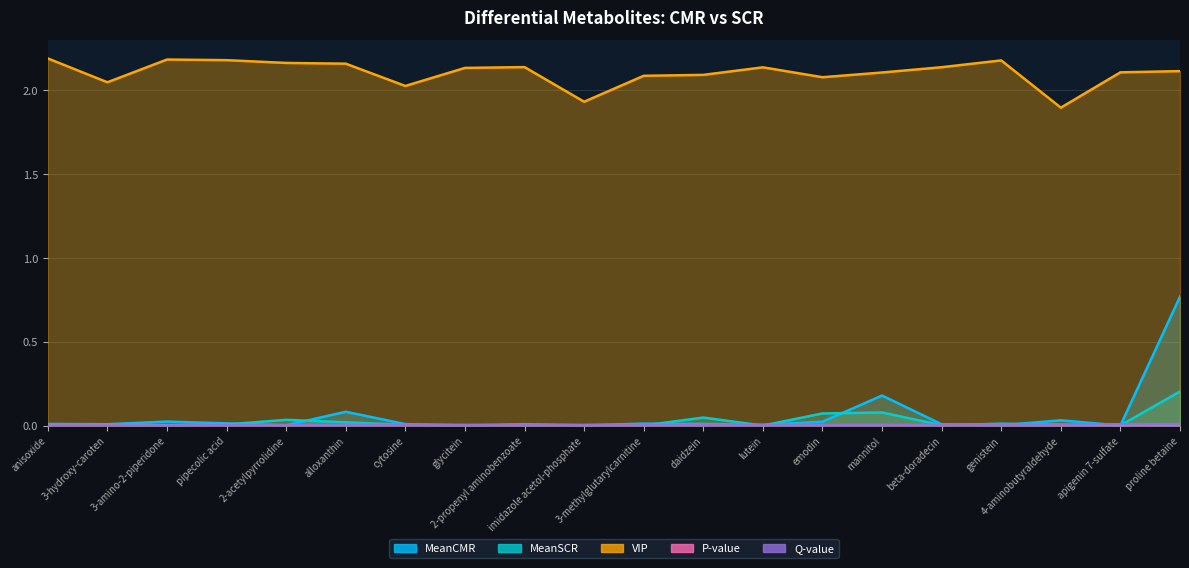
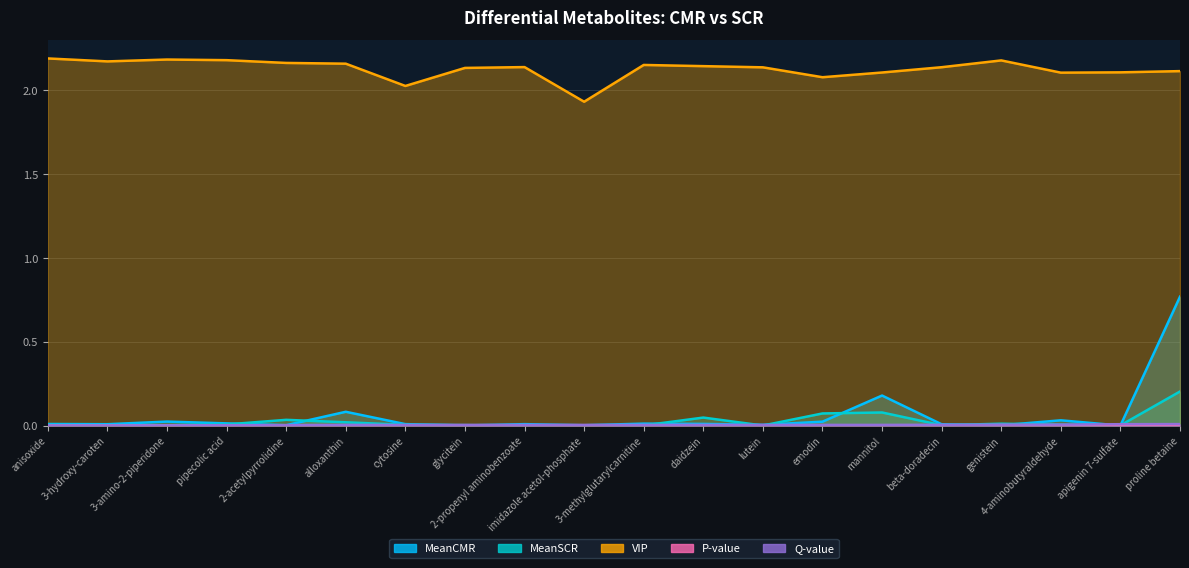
  {
    "VIP": {
      "anisoxide": 2.19,
-     "3-hydroxy-caroten": 2.05,
+     "3-hydroxy-caroten": 2.17,
      "3-amino-2-piperidone": 2.18,
      "pipecolic acid": 2.18,
      "2-acetylpyrrolidine": 2.16,
      "alloxanthin": 2.16,
      "cytosine": 2.03,
      "glycitein": 2.13,
      "2-propenyl aminobenzoate": 2.14,
      "imidazole acetol-phosphate": 1.93,
-     "3-methylglutarylcarnitine": 2.09,
-     "daidzein": 2.09,
+     "3-methylglutarylcarnitine": 2.15,
+     "daidzein": 2.14,
      "lutein": 2.14,
      "emodin": 2.08,
      "mannitol": 2.11,
      "beta-doradecin": 2.14,
      "genistein": 2.18,
-     "4-aminobutyraldehyde": 1.90,
+     "4-aminobutyraldehyde": 2.11,
      "apigenin 7-sulfate": 2.11,
      "proline betaine": 2.11
    }
  }
